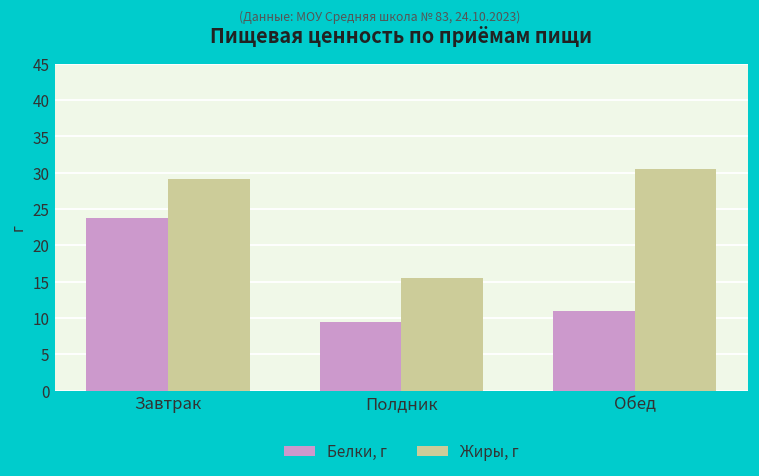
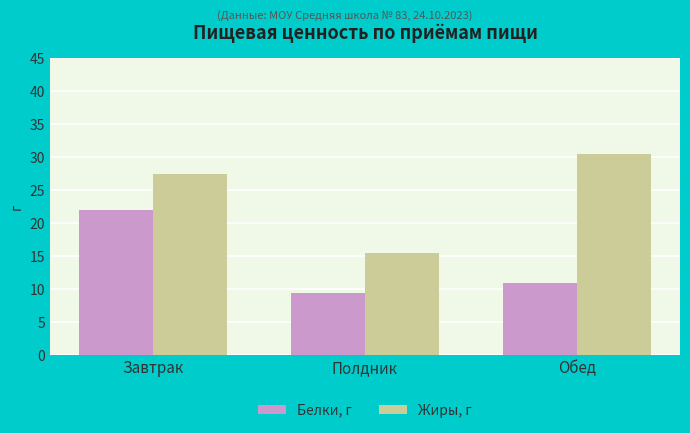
  {
    "Белки, г": {
-     "Завтрак": 24,
+     "Завтрак": 22,
      "Полдник": 10,
      "Обед": 11
    },
    "Жиры, г": {
-     "Завтрак": 29,
+     "Завтрак": 27,
      "Полдник": 16,
      "Обед": 31
    }
  }
